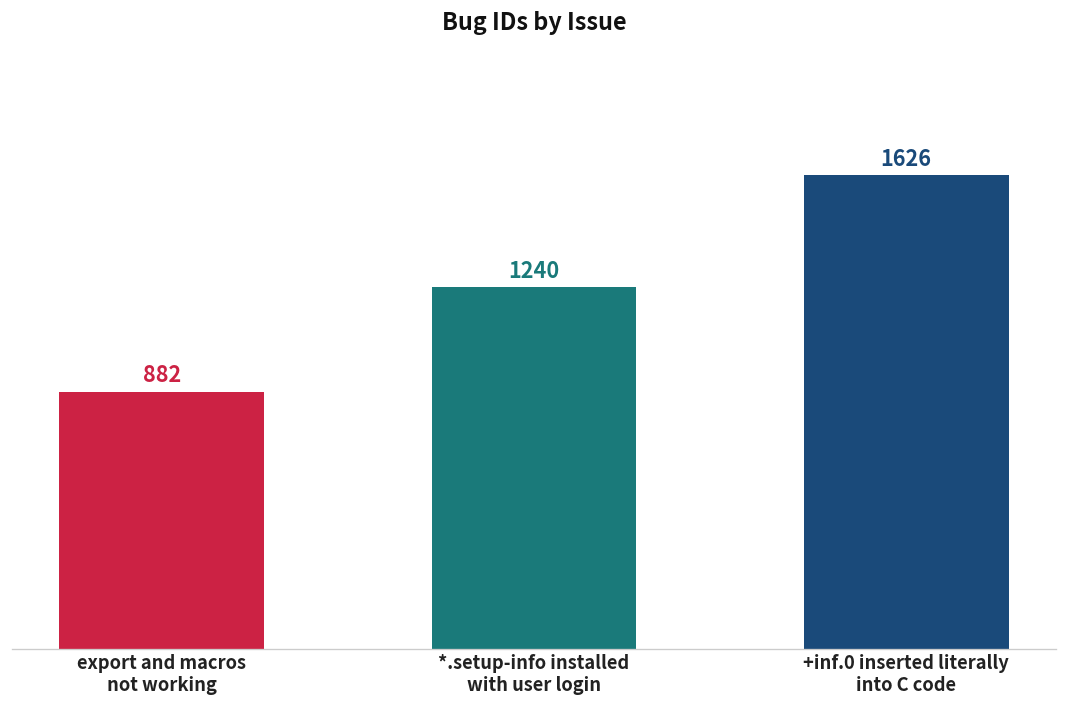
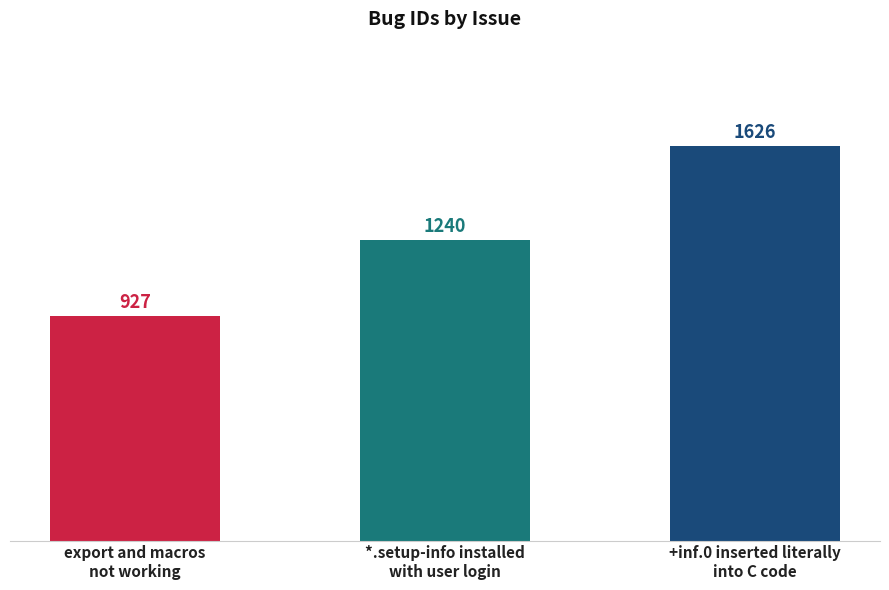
  {
-   "export and macros not working": 882,
+   "export and macros not working": 927,
    "*.setup-info installed with user login": 1240,
    "+inf.0 inserted literally into C code": 1626
  }
